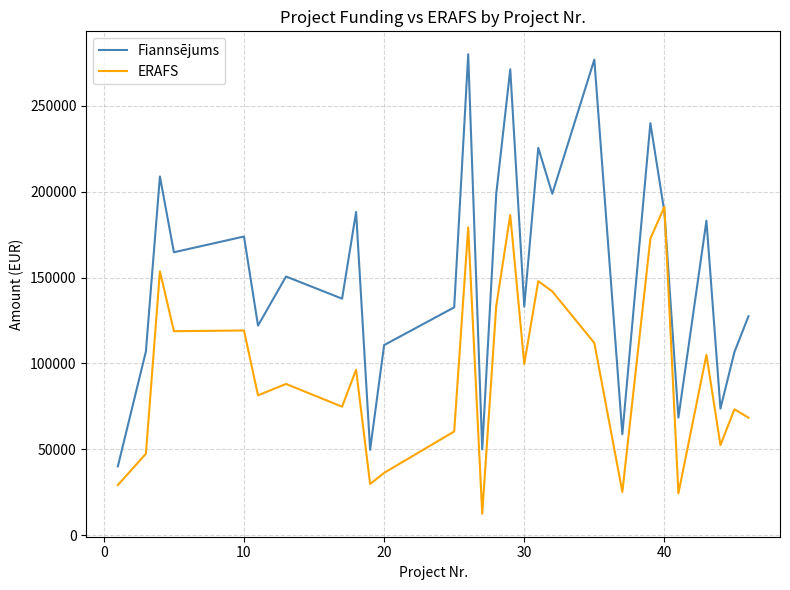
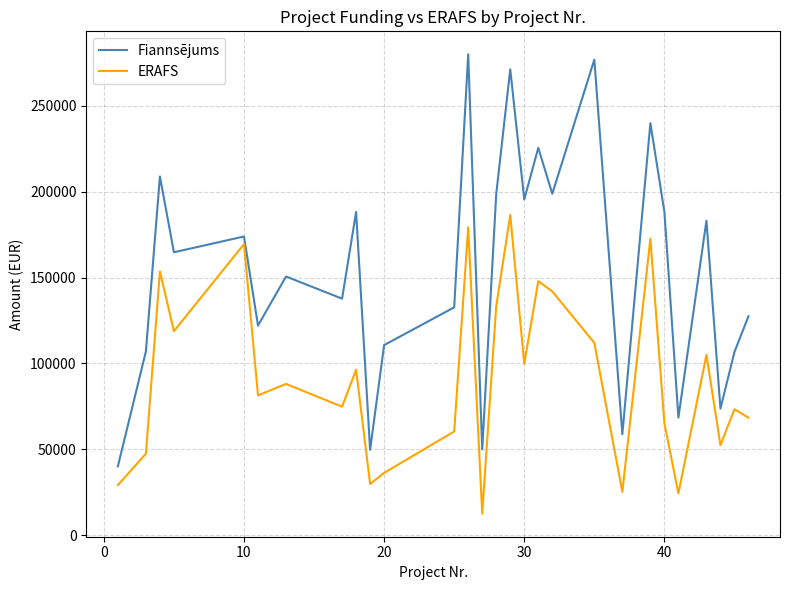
  {
    "Fiannsējums": {
      "10": 174000,
      "20": 111000,
-     "30": 133000,
+     "30": 196000,
      "40": 188000
    },
    "ERAFS": {
-     "10": 119000,
+     "10": 170000,
      "20": 36000,
      "30": 100000,
-     "40": 191000
+     "40": 65000
    }
  }
